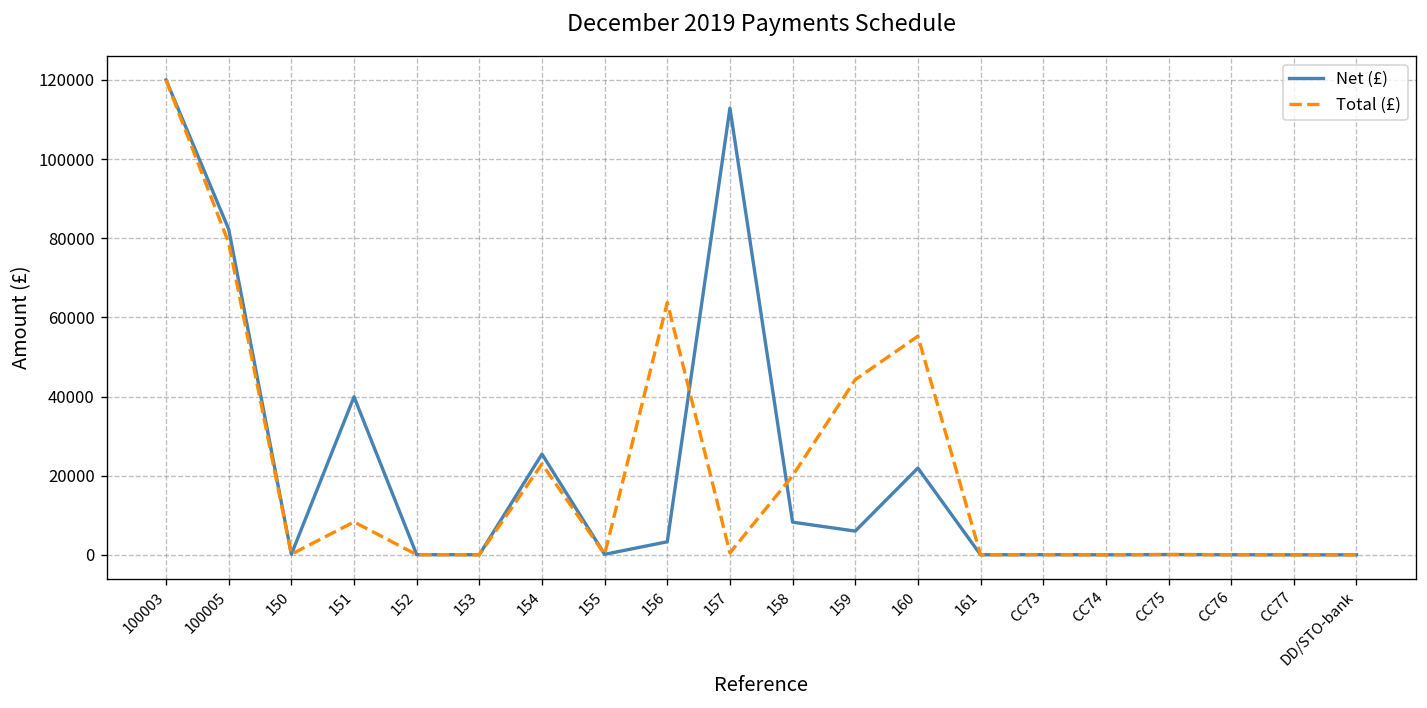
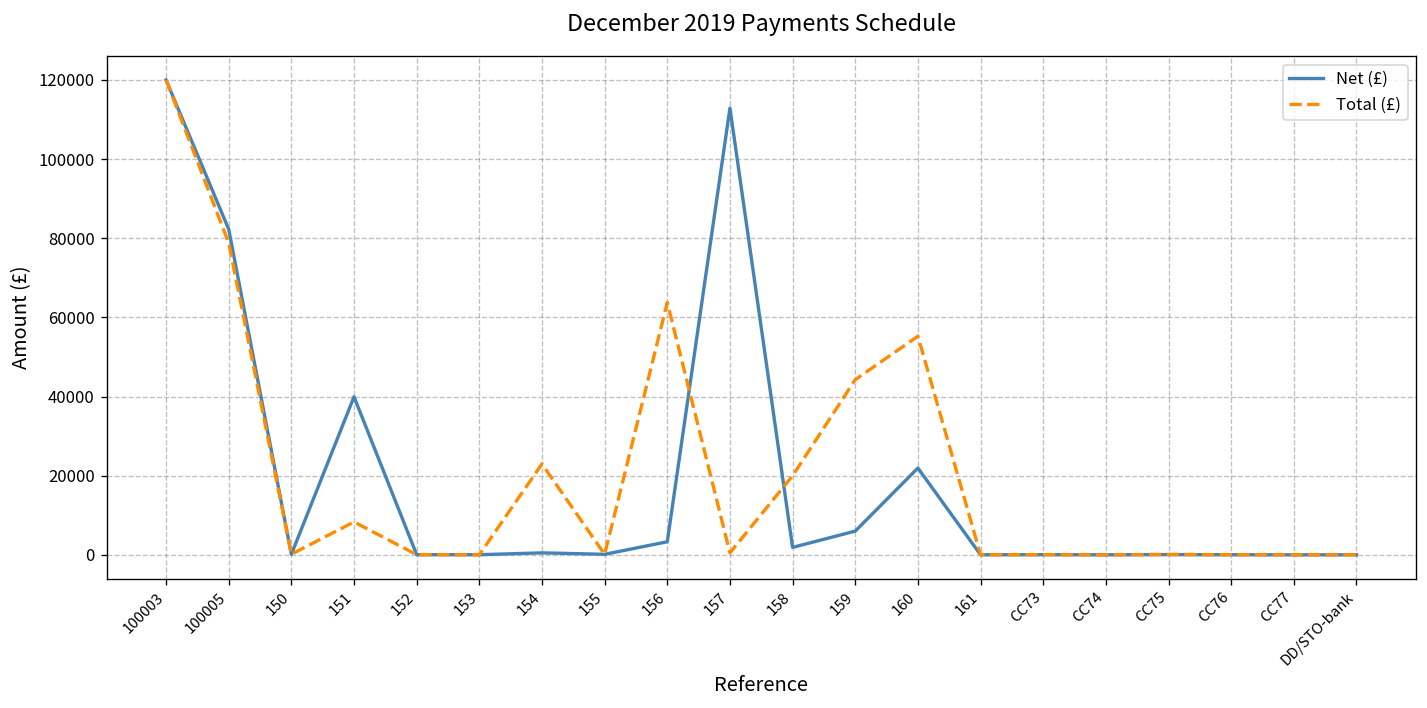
  {
    "Net (£)": {
      "100005": 82000,
      "151": 40000,
-     "154": 25000,
+     "154": 1000,
      "156": 3000,
      "157": 113000,
-     "158": 8000,
+     "158": 2000,
      "159": 6000,
      "160": 22000
    },
    "Total (£)": {
      "100005": 79000,
      "151": 8000,
      "154": 23000,
      "156": 64000,
      "157": 0,
      "158": 20000,
      "159": 44000,
      "160": 55000
    }
  }
